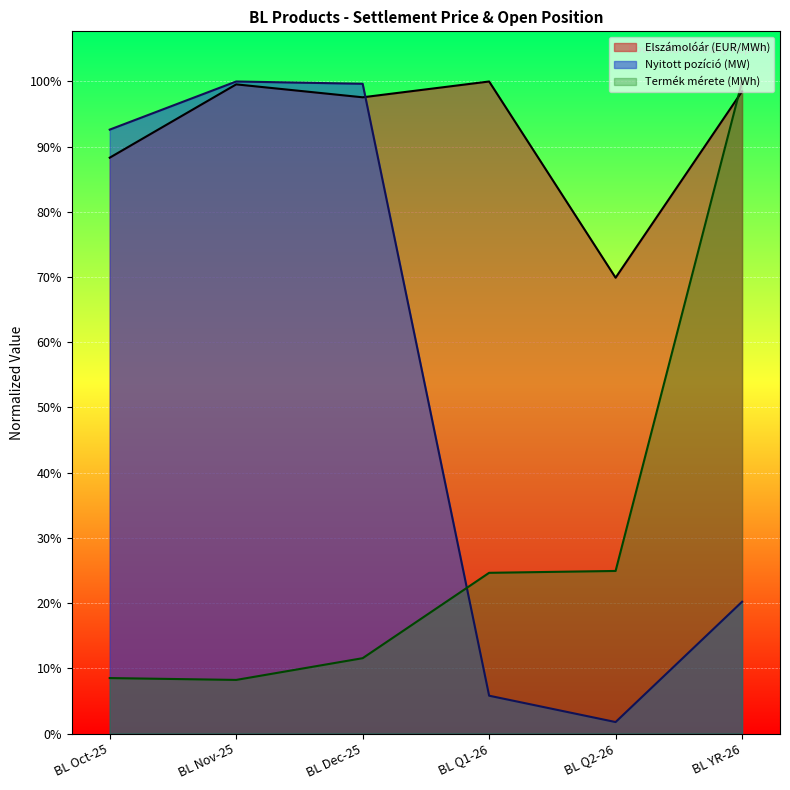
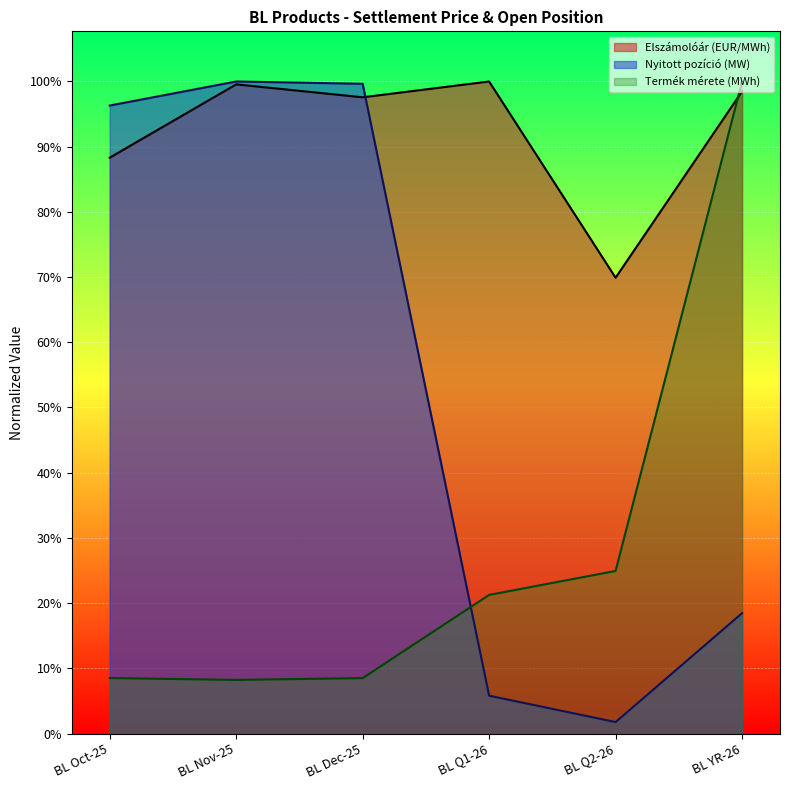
  {
    "Elszámolóár (EUR/MWh)": {
      "BL Oct-25": "88%",
      "BL Nov-25": "100%",
      "BL Dec-25": "98%",
      "BL Q1-26": "100%",
      "BL Q2-26": "70%"
    },
    "Nyitott pozíció (MW)": {
-     "BL Oct-25": "93%",
+     "BL Oct-25": "96%",
      "BL Nov-25": "100%",
      "BL Dec-25": "100%",
      "BL Q1-26": "6%",
      "BL Q2-26": "2%",
-     "BL YR-26": "20%"
+     "BL YR-26": "18%"
    },
    "Termék mérete (MWh)": {
      "BL Oct-25": "9%",
      "BL Nov-25": "8%",
-     "BL Dec-25": "12%",
-     "BL Q1-26": "25%",
+     "BL Dec-25": "8%",
+     "BL Q1-26": "21%",
      "BL Q2-26": "25%"
    }
  }
